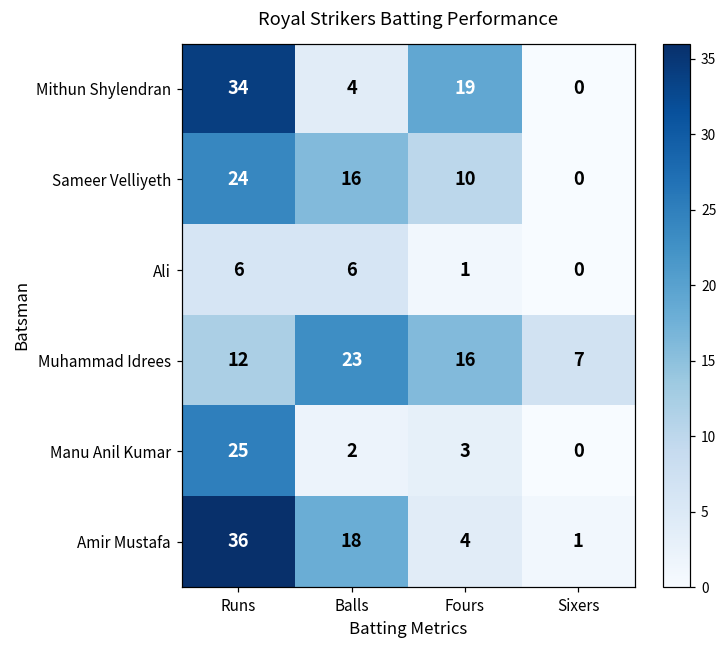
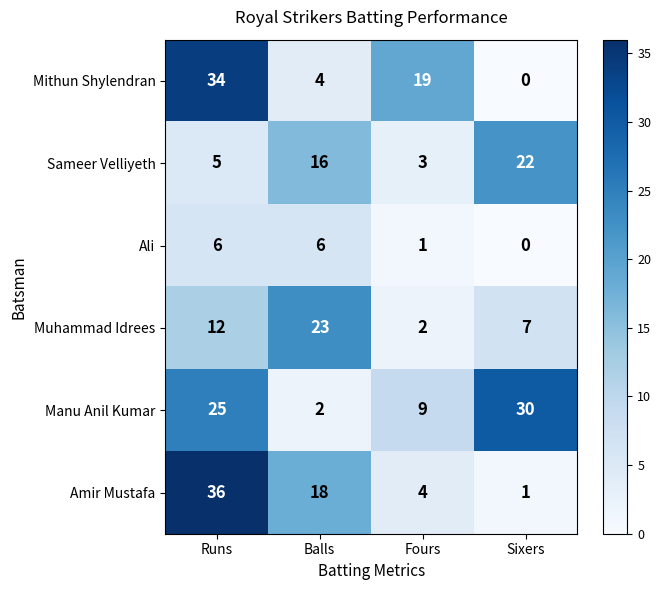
  {
    "Mithun Shylendran": {
      "Runs": 34,
      "Balls": 4,
      "Fours": 19,
      "Sixers": 0
    },
    "Sameer Velliyeth": {
-     "Runs": 24,
+     "Runs": 5,
      "Balls": 16,
-     "Fours": 10,
-     "Sixers": 0
+     "Fours": 3,
+     "Sixers": 22
    },
    "Ali": {
      "Runs": 6,
      "Balls": 6,
      "Fours": 1,
      "Sixers": 0
    },
    "Muhammad Idrees": {
      "Runs": 12,
      "Balls": 23,
-     "Fours": 16,
+     "Fours": 2,
      "Sixers": 7
    },
    "Manu Anil Kumar": {
      "Runs": 25,
      "Balls": 2,
-     "Fours": 3,
-     "Sixers": 0
+     "Fours": 9,
+     "Sixers": 30
    },
    "Amir Mustafa": {
      "Runs": 36,
      "Balls": 18,
      "Fours": 4,
      "Sixers": 1
    }
  }
